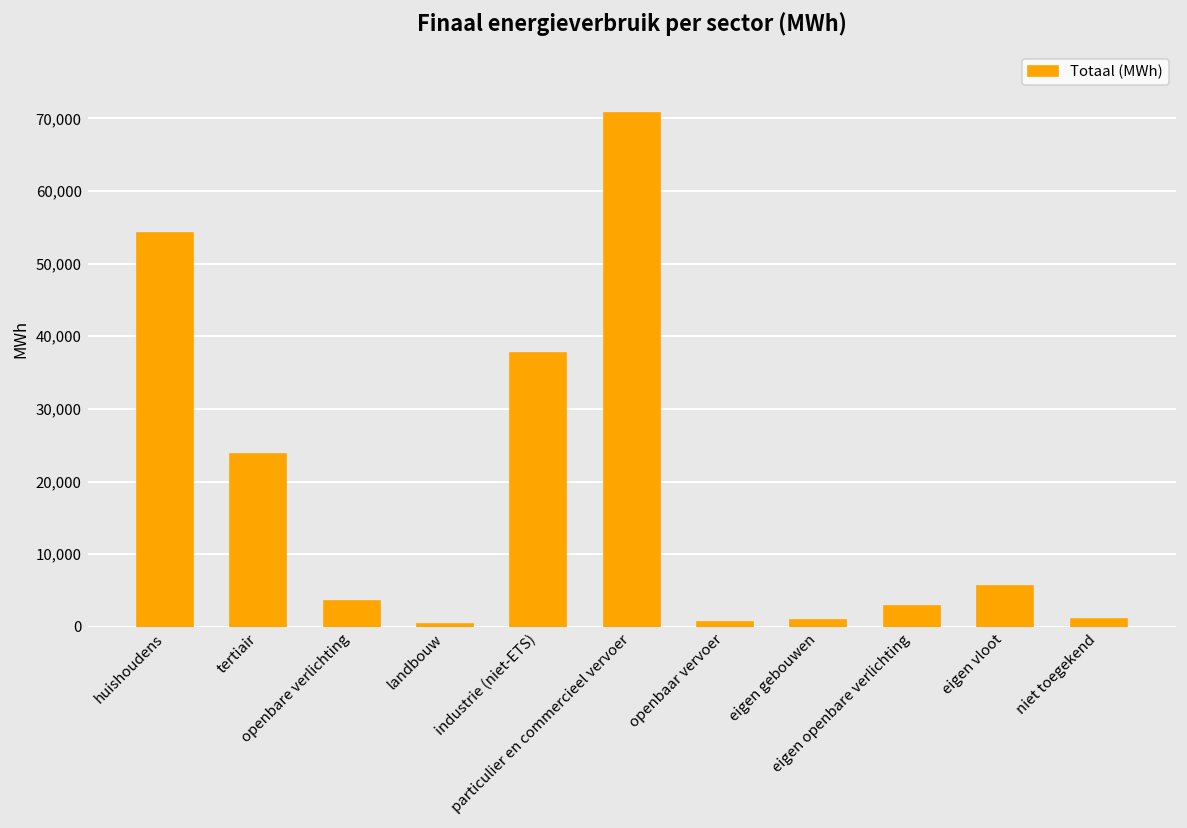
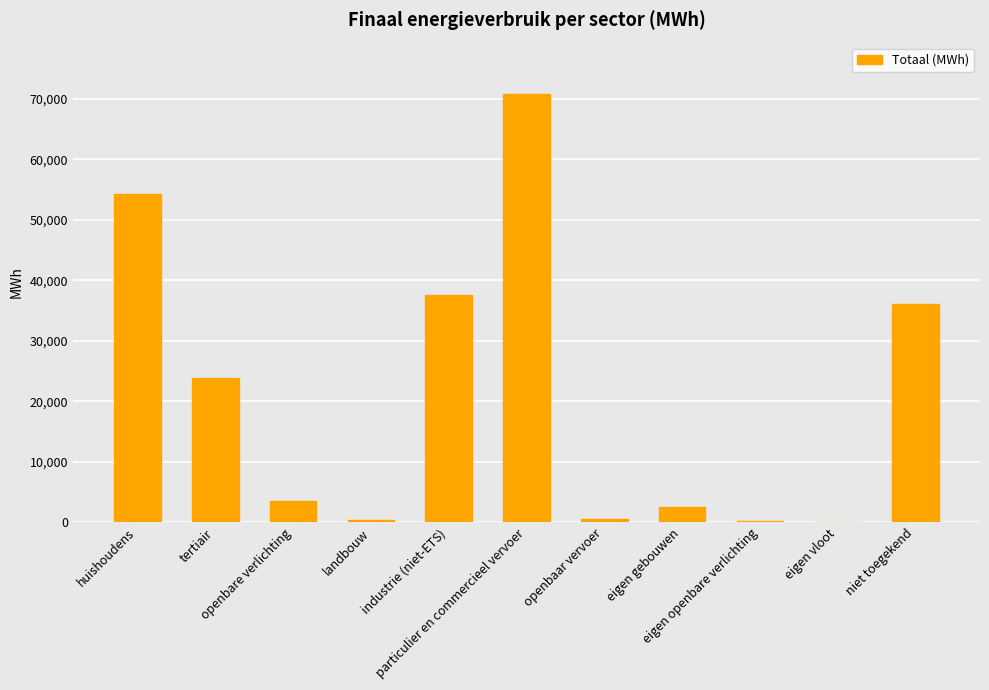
  {
    "huishoudens": "54,000",
    "tertiair": "24,000",
    "openbare verlichting": "4,000",
    "industrie (niet-ETS)": "38,000",
    "particulier en commercieel vervoer": "71,000",
    "openbaar vervoer": "1,000",
-   "eigen gebouwen": "1,000",
-   "eigen openbare verlichting": "3,000",
-   "eigen vloot": "6,000",
-   "niet toegekend": "1,000"
+   "eigen gebouwen": "2,000",
+   "eigen openbare verlichting": "0",
+   "eigen vloot": "0",
+   "niet toegekend": "36,000"
  }
